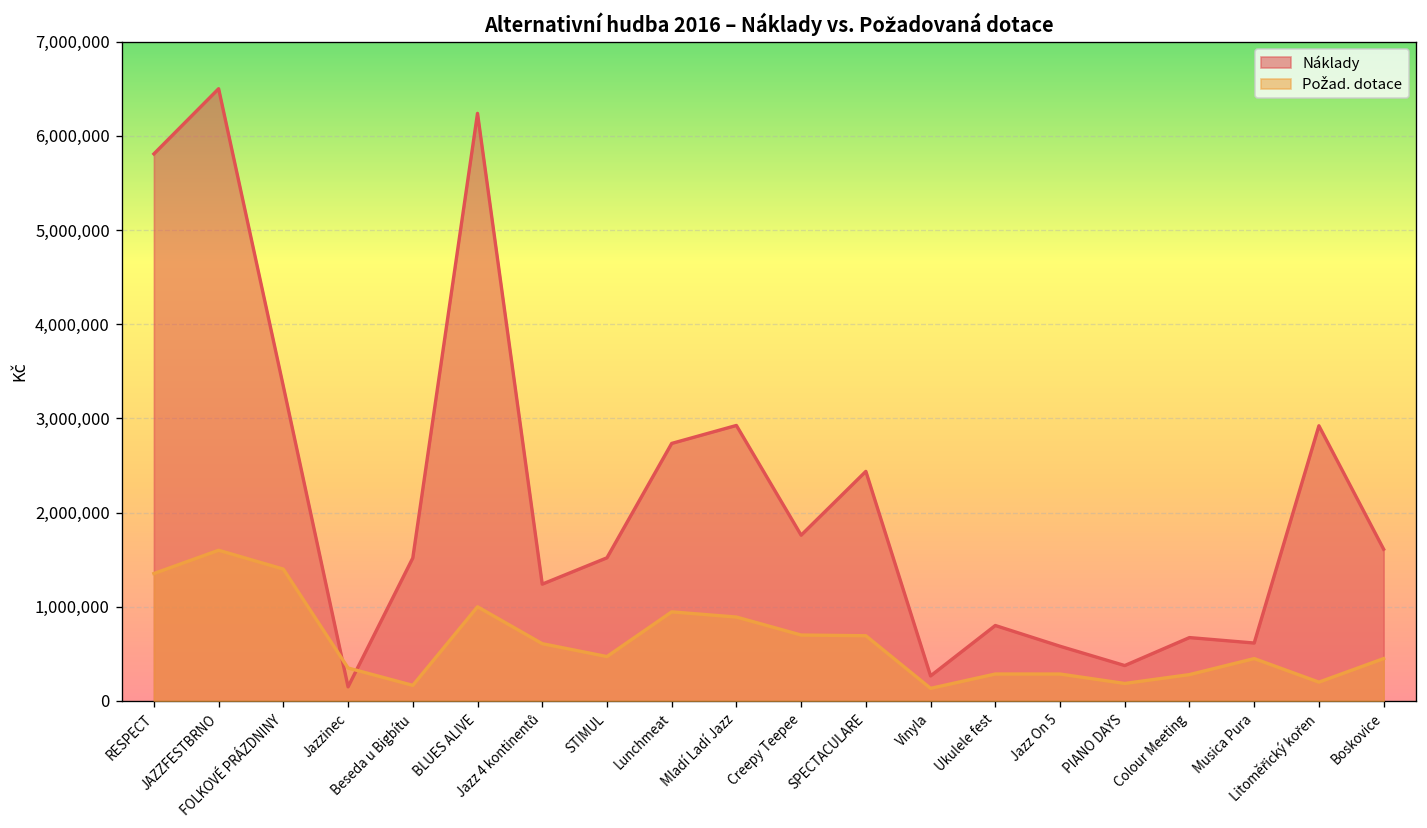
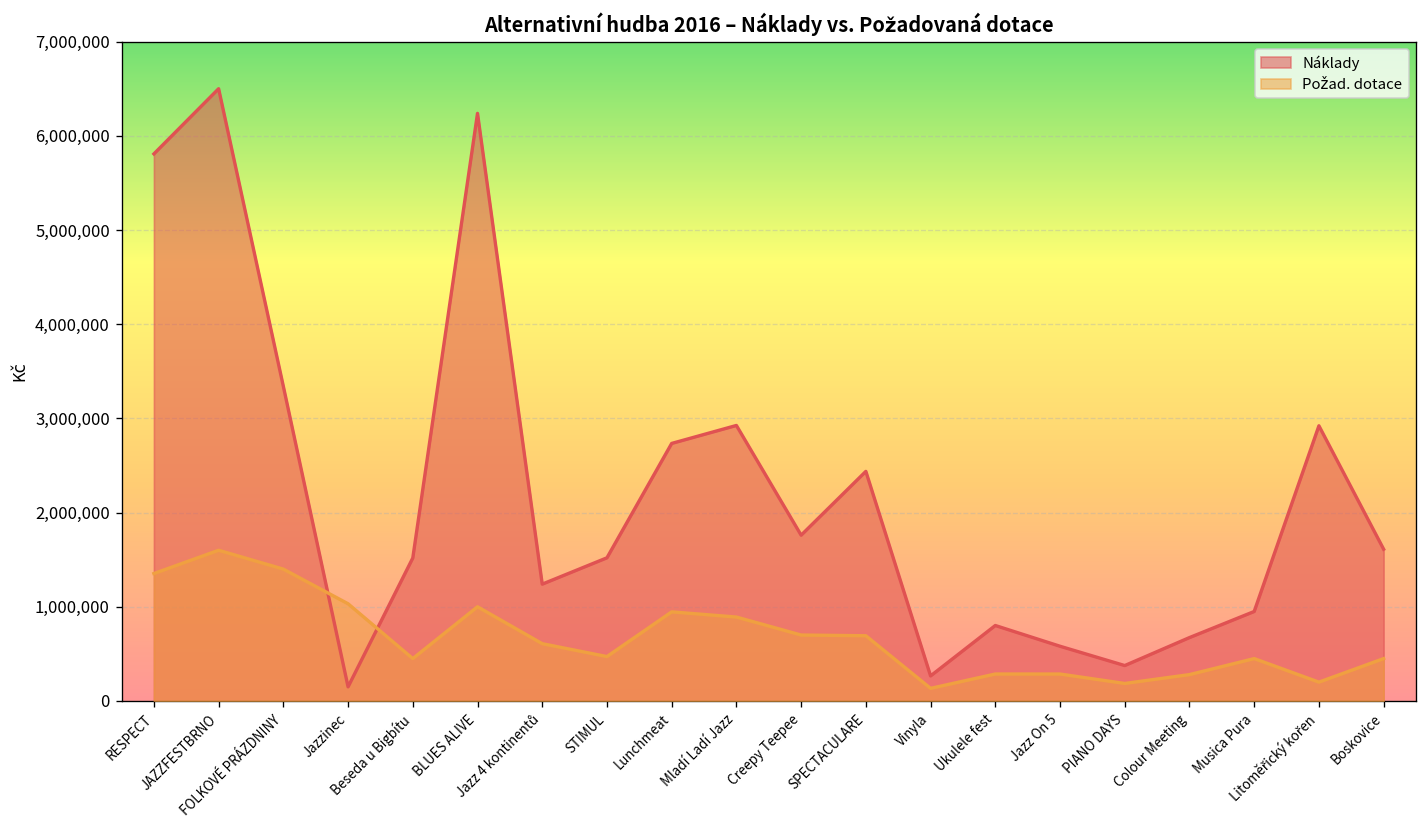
  {
    "Náklady": {
      "RESPECT": "5,800,000",
      "JAZZFESTBRNO": "6,500,000",
      "FOLKOVÉ PRÁZDNINY": "3,300,000",
      "Jazzinec": "200,000",
      "Beseda u Bigbítu": "1,500,000",
      "BLUES ALIVE": "6,200,000",
      "Jazz 4 kontinentů": "1,200,000",
      "STIMUL": "1,500,000",
      "Lunchmeat": "2,700,000",
      "Mladí Ladí Jazz": "2,900,000",
      "Creepy Teepee": "1,800,000",
      "SPECTACULARE": "2,400,000",
      "Vinyla": "300,000",
      "Ukulele fest": "800,000",
      "Jazz On 5": "600,000",
      "PIANO DAYS": "400,000",
      "Colour Meeting": "700,000",
-     "Musica Pura": "600,000",
+     "Musica Pura": "1,000,000",
      "Litoměřický kořen": "2,900,000",
      "Boskovice": "1,600,000"
    },
    "Požad. dotace": {
      "RESPECT": "1,400,000",
      "JAZZFESTBRNO": "1,600,000",
      "FOLKOVÉ PRÁZDNINY": "1,400,000",
-     "Jazzinec": "400,000",
-     "Beseda u Bigbítu": "200,000",
+     "Jazzinec": "1,000,000",
+     "Beseda u Bigbítu": "500,000",
      "BLUES ALIVE": "1,000,000",
      "Jazz 4 kontinentů": "600,000",
      "STIMUL": "500,000",
      "Lunchmeat": "900,000",
      "Mladí Ladí Jazz": "900,000",
      "Creepy Teepee": "700,000",
      "SPECTACULARE": "700,000",
      "Vinyla": "100,000",
      "Ukulele fest": "300,000",
      "Jazz On 5": "300,000",
      "PIANO DAYS": "200,000",
      "Colour Meeting": "300,000",
      "Musica Pura": "500,000",
      "Litoměřický kořen": "200,000",
      "Boskovice": "500,000"
    }
  }
